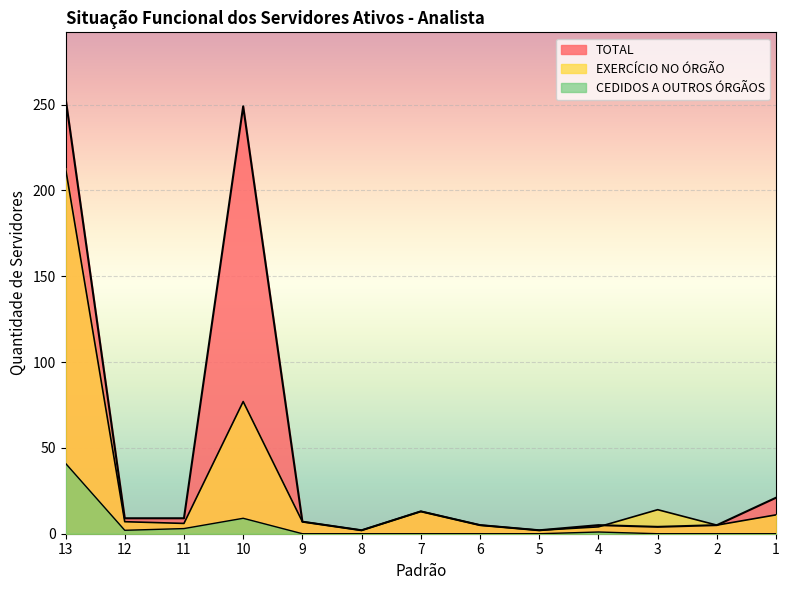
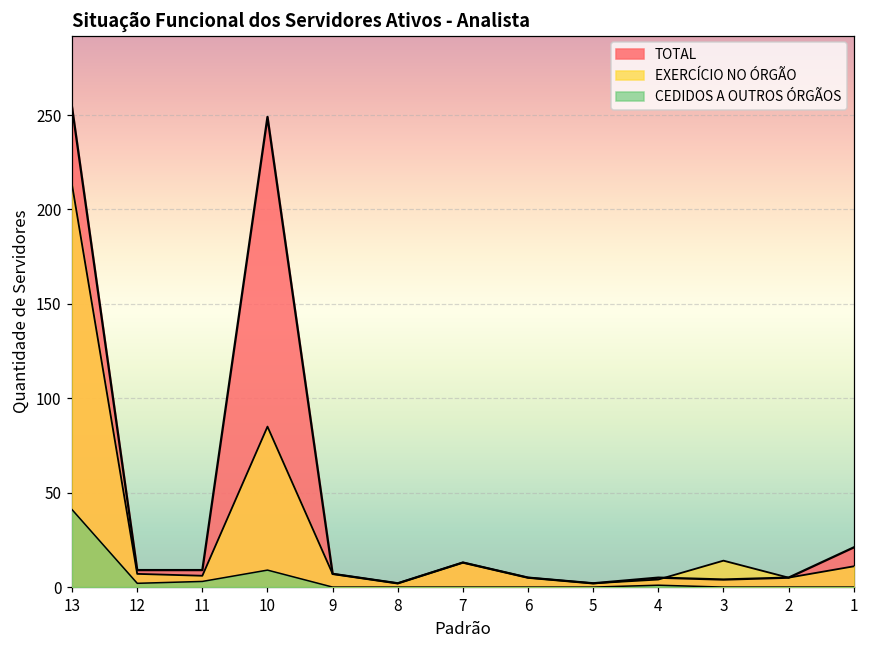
  {
    "TOTAL": {
      "13": 254,
      "12": 9,
      "11": 9,
      "10": 249,
      "3": 4,
      "1": 21
    },
    "EXERCÍCIO NO ÓRGÃO": {
      "13": 213,
      "12": 7,
      "11": 6,
-     "10": 77,
+     "10": 85,
      "3": 14,
      "1": 11
    },
    "CEDIDOS A OUTROS ÓRGÃOS": {
      "13": 41,
      "12": 2,
      "11": 3,
      "10": 9,
      "9": 0,
      "8": 0,
      "7": 0,
      "6": 0,
      "5": 0,
      "4": 1,
      "3": 0,
      "2": 0,
      "1": 0
    }
  }
